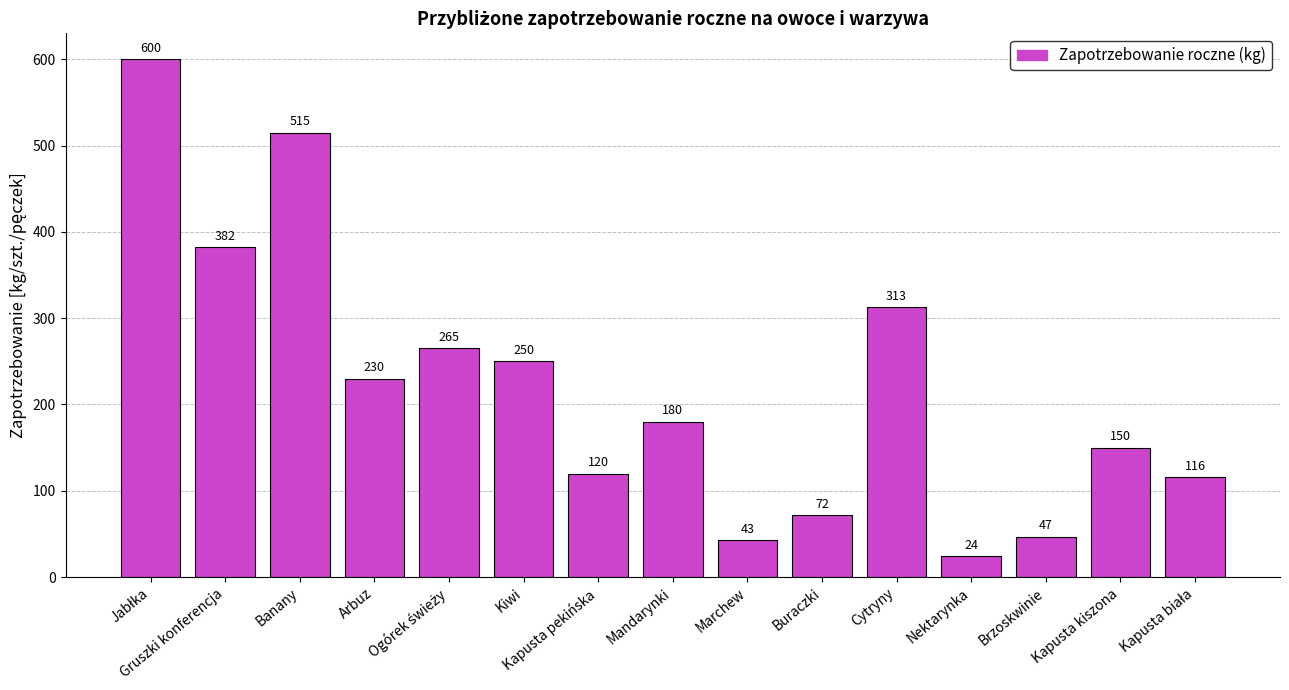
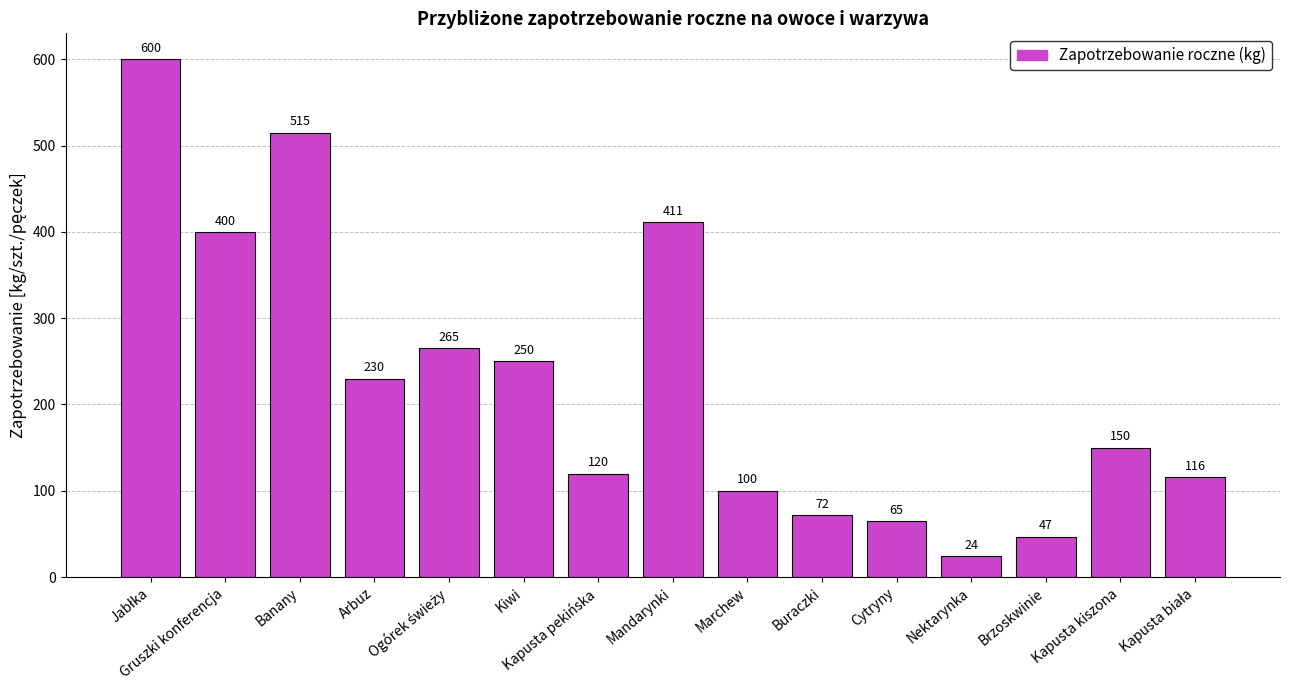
  {
    "Jabłka": 600,
-   "Gruszki konferencja": 382,
+   "Gruszki konferencja": 400,
    "Banany": 515,
    "Arbuz": 230,
    "Ogórek świeży": 265,
    "Kiwi": 250,
    "Kapusta pekińska": 120,
-   "Mandarynki": 180,
-   "Marchew": 43,
+   "Mandarynki": 411,
+   "Marchew": 100,
    "Buraczki": 72,
-   "Cytryny": 313,
+   "Cytryny": 65,
    "Nektarynka": 24,
    "Brzoskwinie": 47,
    "Kapusta kiszona": 150,
    "Kapusta biała": 116
  }
